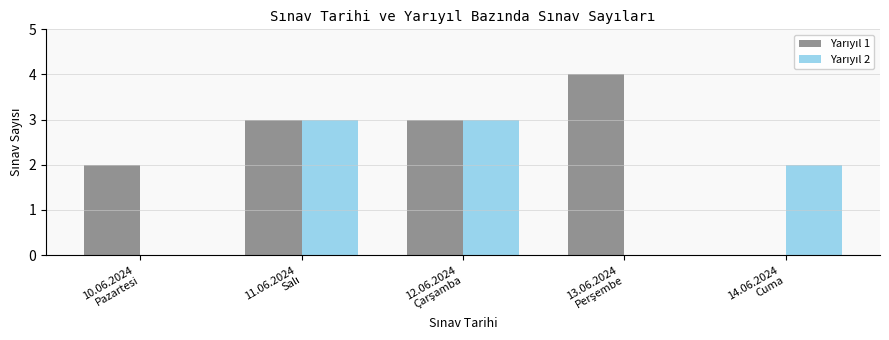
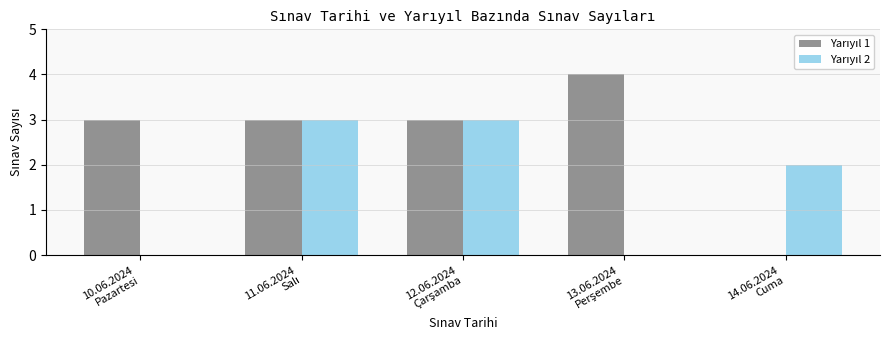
  {
    "Yarıyıl 1": {
-     "10.06.2024 Pazartesi": 2,
+     "10.06.2024 Pazartesi": 3,
      "11.06.2024 Salı": 3,
      "12.06.2024 Çarşamba": 3,
      "13.06.2024 Perşembe": 4,
      "14.06.2024 Cuma": 0
    },
    "Yarıyıl 2": {
      "10.06.2024 Pazartesi": 0,
      "11.06.2024 Salı": 3,
      "12.06.2024 Çarşamba": 3,
      "13.06.2024 Perşembe": 0,
      "14.06.2024 Cuma": 2
    }
  }
